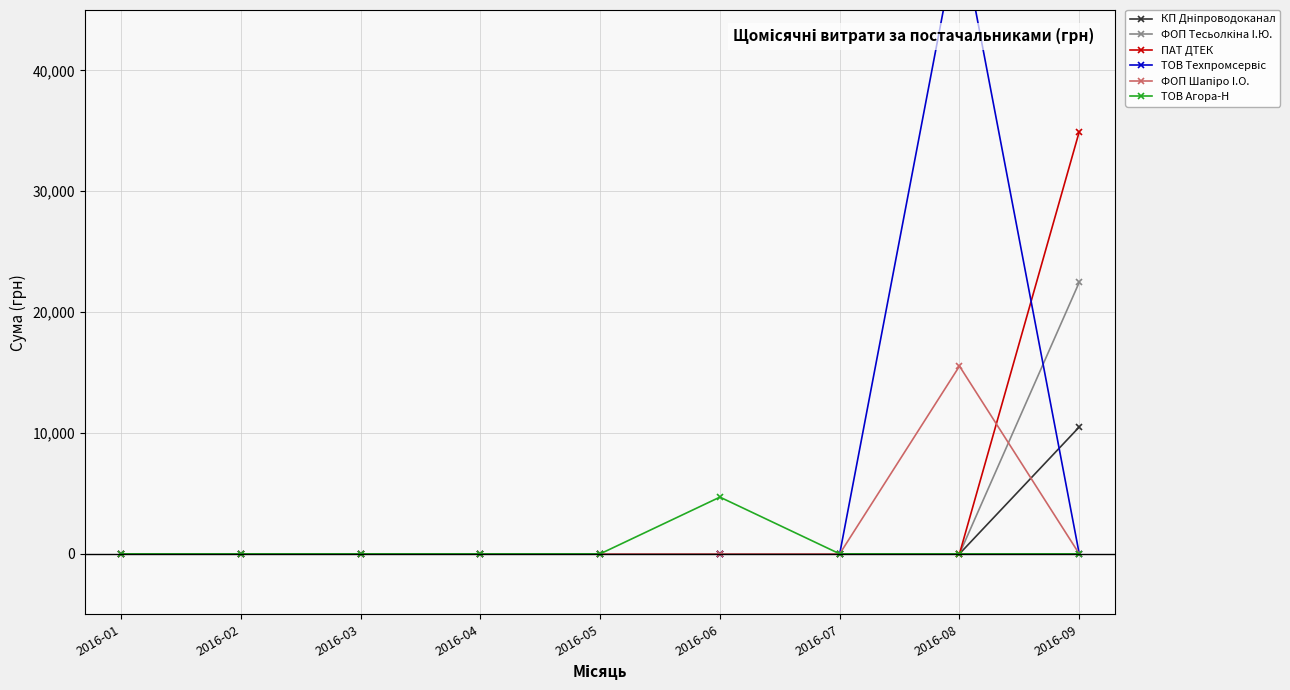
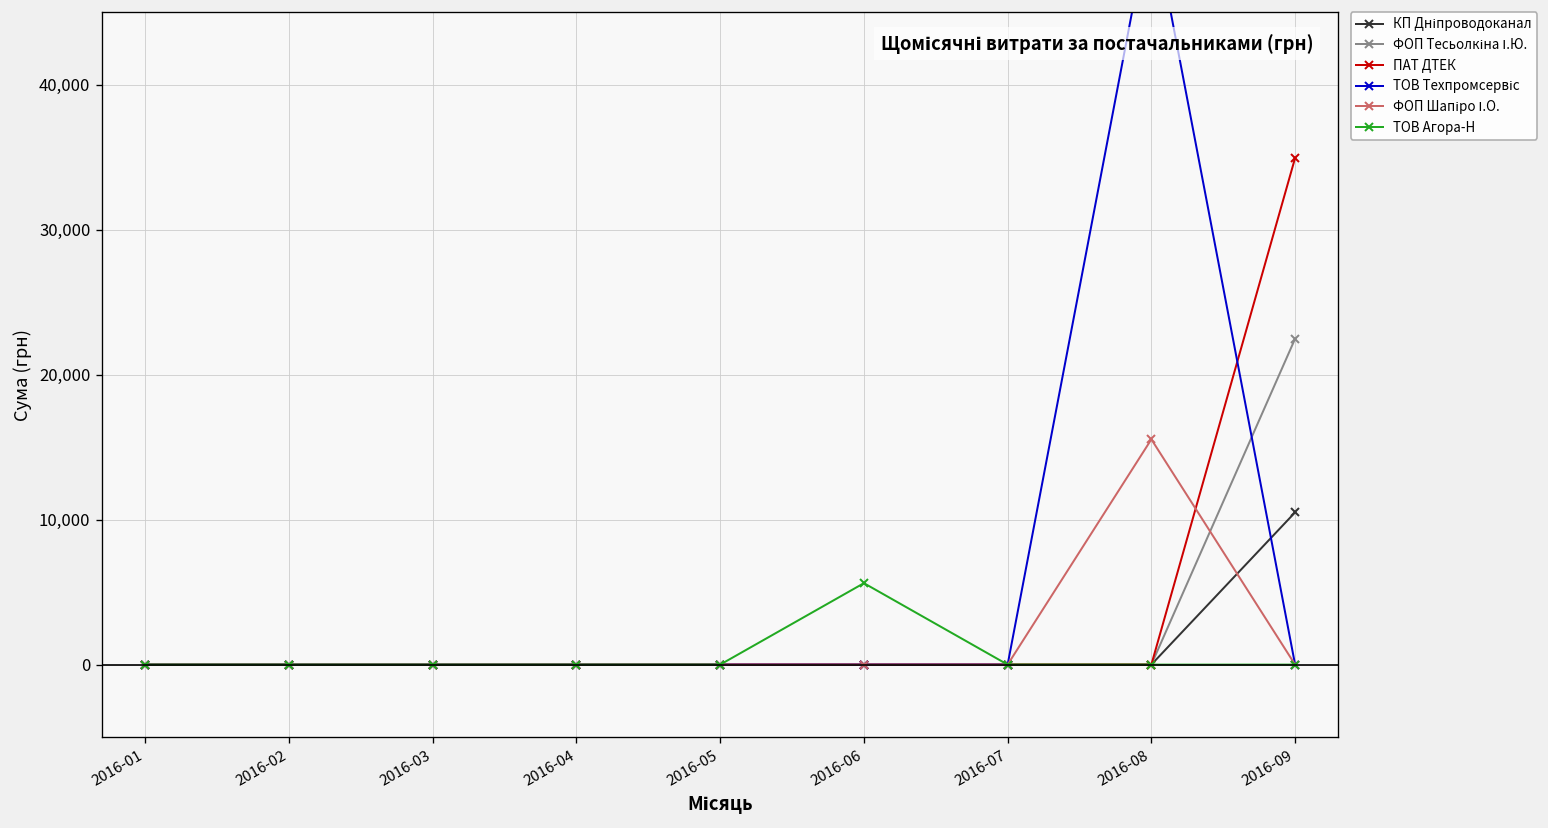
  {
    "КП Дніпроводоканал": {
      "2016-09": "10,500"
    },
    "ФОП Тесьолкіна І.Ю.": {
      "2016-09": "22,500"
    },
    "ПАТ ДТЕК": {
      "2016-09": "34,900"
    },
    "ФОП Шапіро І.О.": {
      "2016-08": "15,500"
    },
    "ТОВ Агора-Н": {
-     "2016-06": "4,700"
+     "2016-06": "5,600"
    }
  }
